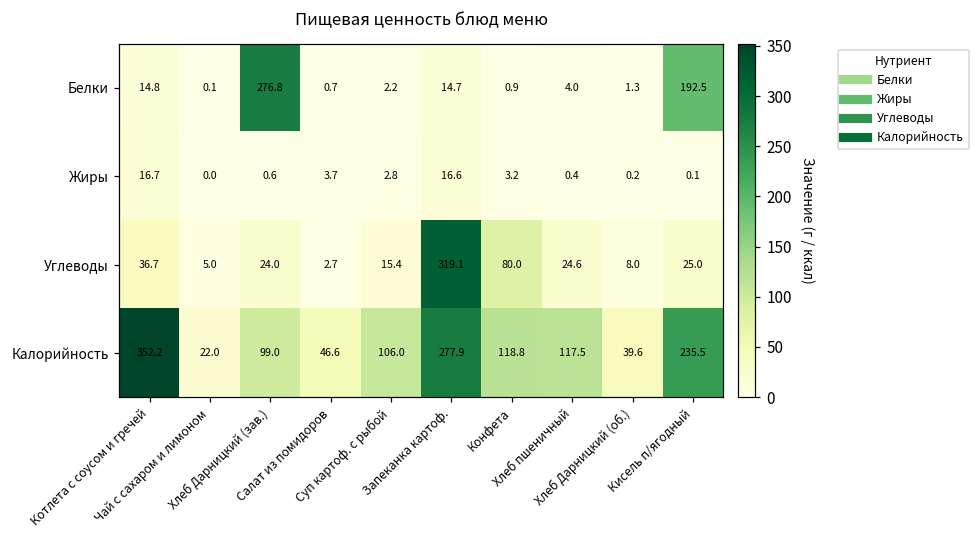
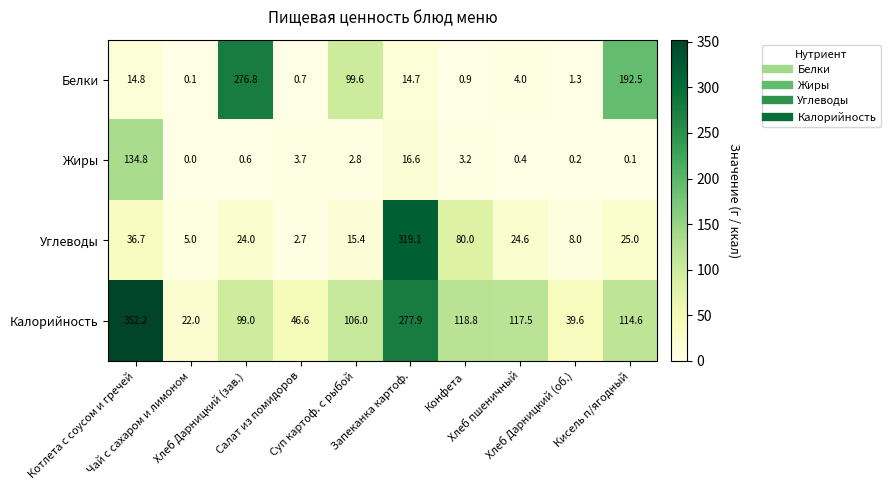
  {
    "Белки": {
      "Котлета с соусом и гречей": 14.8,
      "Чай с сахаром и лимоном": 0.1,
      "Хлеб Дарницкий (зав.)": 276.8,
      "Салат из помидоров": 0.7,
-     "Суп картоф. с рыбой": 2.2,
+     "Суп картоф. с рыбой": 99.6,
      "Запеканка картоф.": 14.7,
      "Конфета": 0.9,
      "Хлеб пшеничный": 4.0,
      "Хлеб Дарницкий (об.)": 1.3,
      "Кисель п/ягодный": 192.5
    },
    "Жиры": {
-     "Котлета с соусом и гречей": 16.7,
+     "Котлета с соусом и гречей": 134.8,
      "Чай с сахаром и лимоном": 0.0,
      "Хлеб Дарницкий (зав.)": 0.6,
      "Салат из помидоров": 3.7,
      "Суп картоф. с рыбой": 2.8,
      "Запеканка картоф.": 16.6,
      "Конфета": 3.2,
      "Хлеб пшеничный": 0.4,
      "Хлеб Дарницкий (об.)": 0.2,
      "Кисель п/ягодный": 0.1
    },
    "Углеводы": {
      "Котлета с соусом и гречей": 36.7,
      "Чай с сахаром и лимоном": 5.0,
      "Хлеб Дарницкий (зав.)": 24.0,
      "Салат из помидоров": 2.7,
      "Суп картоф. с рыбой": 15.4,
      "Запеканка картоф.": 319.1,
      "Конфета": 80.0,
      "Хлеб пшеничный": 24.6,
      "Хлеб Дарницкий (об.)": 8.0,
      "Кисель п/ягодный": 25.0
    },
    "Калорийность": {
      "Котлета с соусом и гречей": 352.2,
      "Чай с сахаром и лимоном": 22.0,
      "Хлеб Дарницкий (зав.)": 99.0,
      "Салат из помидоров": 46.6,
      "Суп картоф. с рыбой": 106.0,
      "Запеканка картоф.": 277.9,
      "Конфета": 118.8,
      "Хлеб пшеничный": 117.5,
      "Хлеб Дарницкий (об.)": 39.6,
-     "Кисель п/ягодный": 235.5
+     "Кисель п/ягодный": 114.6
    }
  }
